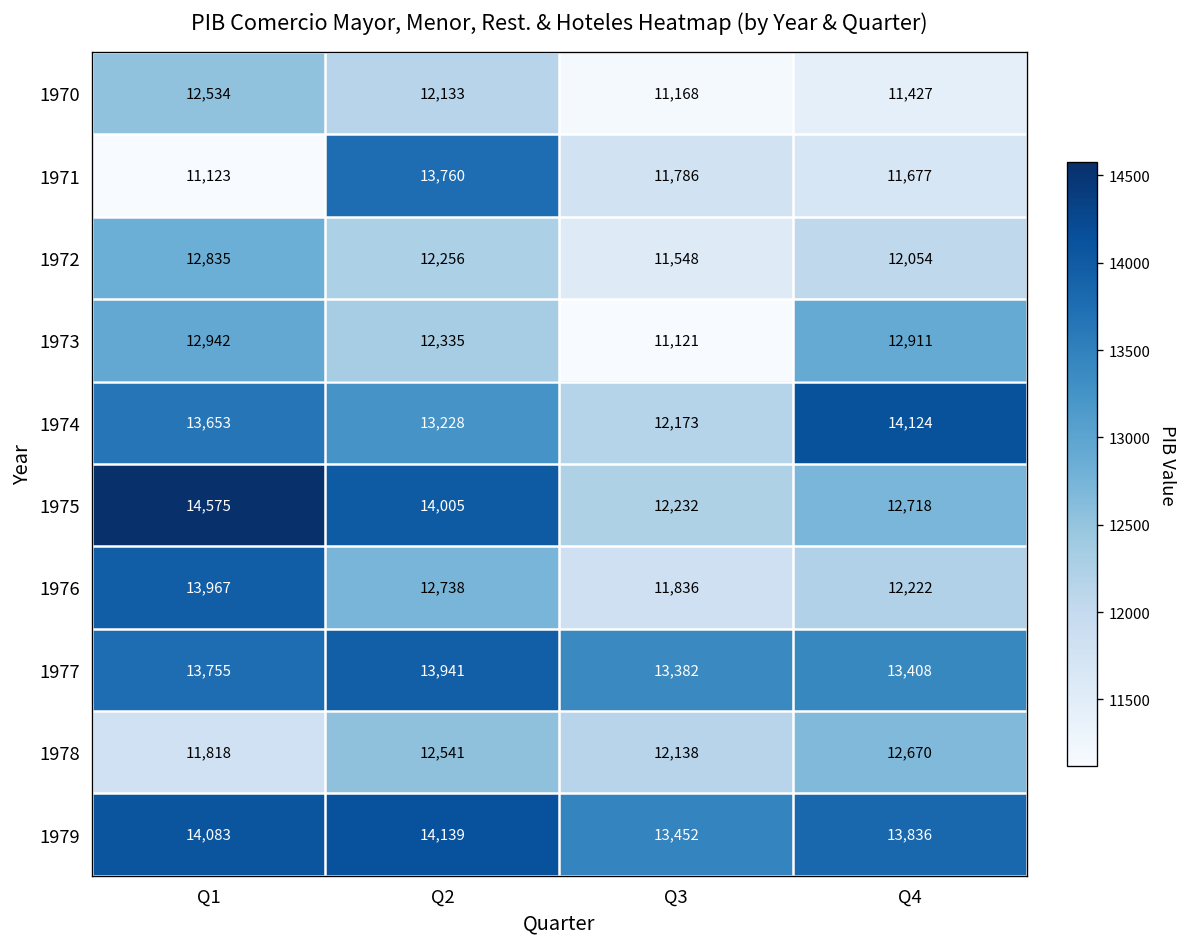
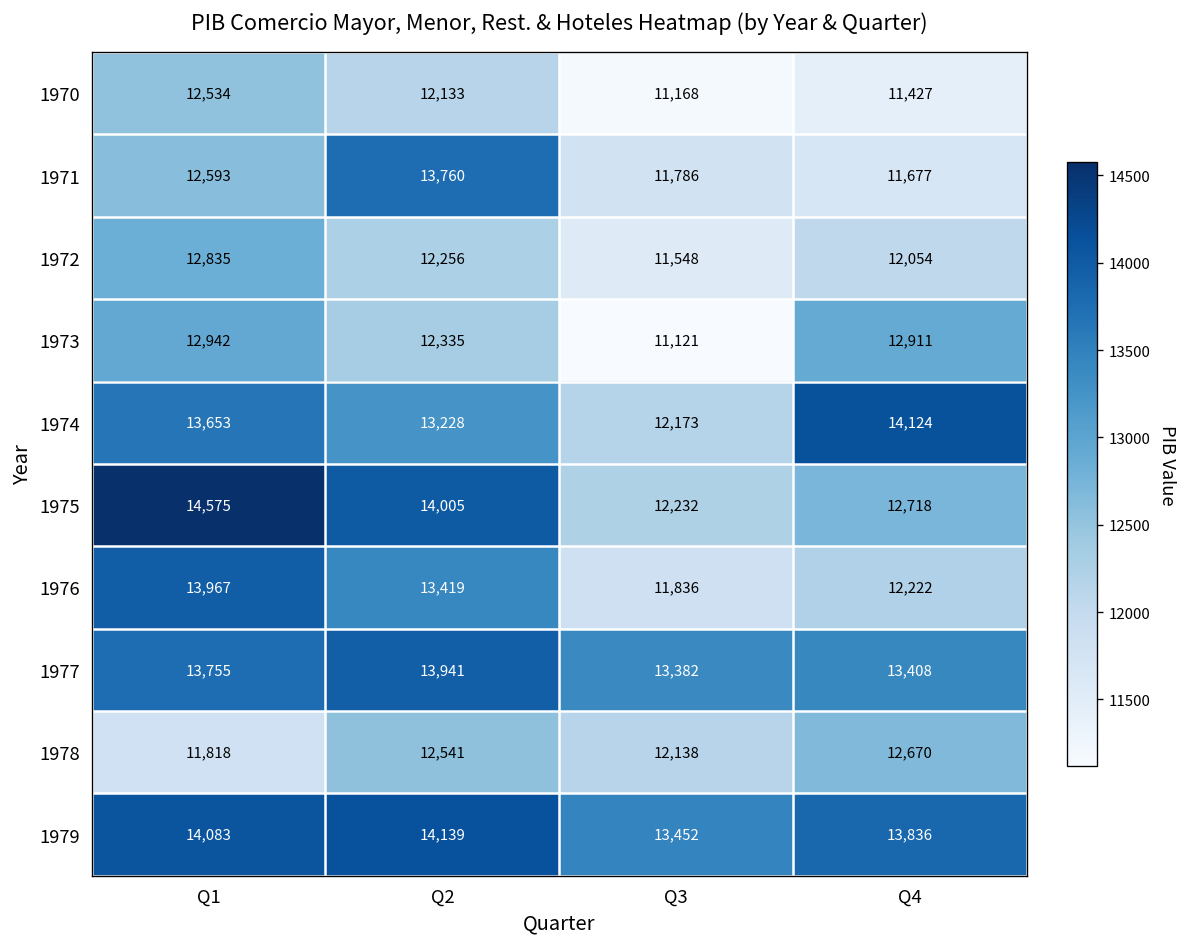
  {
    "1970": {
      "Q1": "12,534",
      "Q2": "12,133",
      "Q3": "11,168",
      "Q4": "11,427"
    },
    "1971": {
-     "Q1": "11,123",
+     "Q1": "12,593",
      "Q2": "13,760",
      "Q3": "11,786",
      "Q4": "11,677"
    },
    "1972": {
      "Q1": "12,835",
      "Q2": "12,256",
      "Q3": "11,548",
      "Q4": "12,054"
    },
    "1973": {
      "Q1": "12,942",
      "Q2": "12,335",
      "Q3": "11,121",
      "Q4": "12,911"
    },
    "1974": {
      "Q1": "13,653",
      "Q2": "13,228",
      "Q3": "12,173",
      "Q4": "14,124"
    },
    "1975": {
      "Q1": "14,575",
      "Q2": "14,005",
      "Q3": "12,232",
      "Q4": "12,718"
    },
    "1976": {
      "Q1": "13,967",
-     "Q2": "12,738",
+     "Q2": "13,419",
      "Q3": "11,836",
      "Q4": "12,222"
    },
    "1977": {
      "Q1": "13,755",
      "Q2": "13,941",
      "Q3": "13,382",
      "Q4": "13,408"
    },
    "1978": {
      "Q1": "11,818",
      "Q2": "12,541",
      "Q3": "12,138",
      "Q4": "12,670"
    },
    "1979": {
      "Q1": "14,083",
      "Q2": "14,139",
      "Q3": "13,452",
      "Q4": "13,836"
    }
  }
